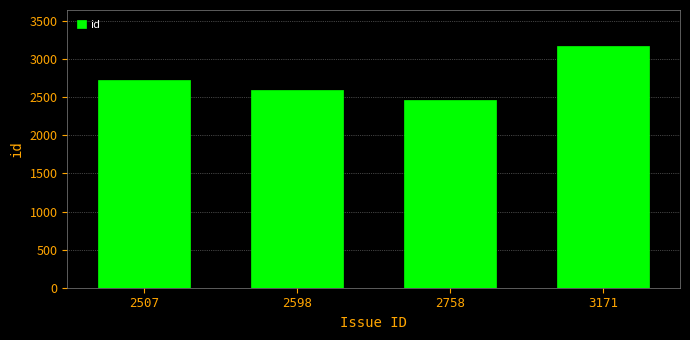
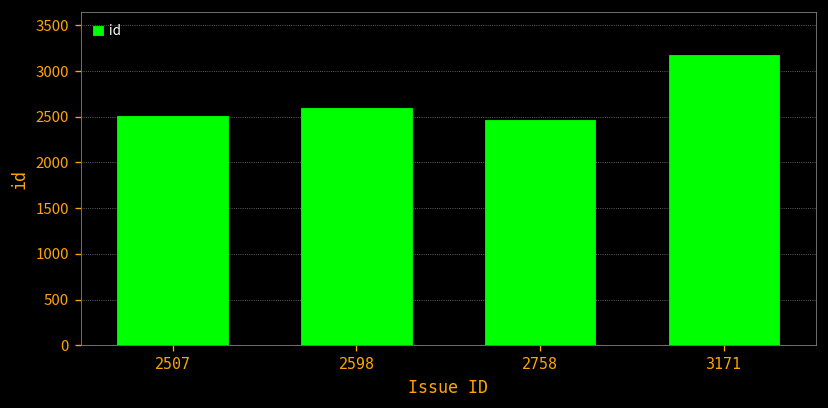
  {
-   "2507": 2700,
+   "2507": 2500,
    "2598": 2600,
    "2758": 2500,
    "3171": 3200
  }
